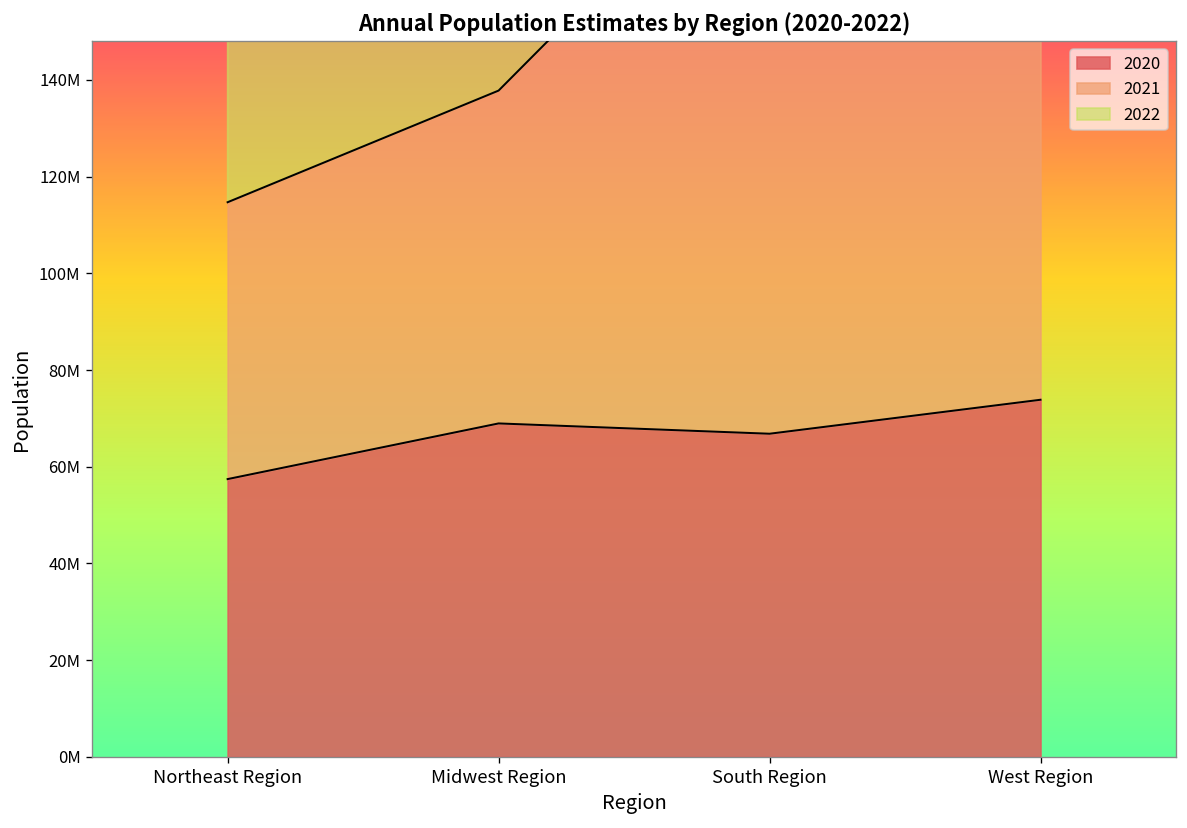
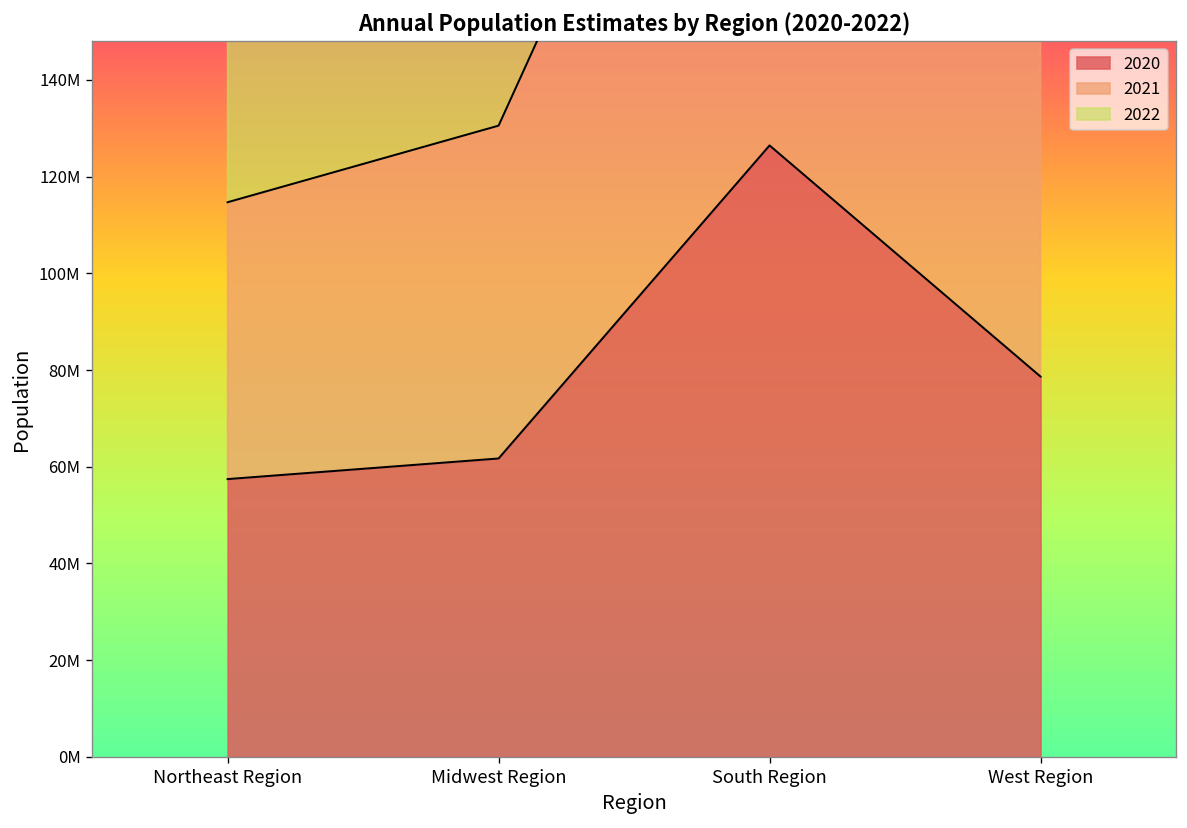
  {
    "2020": {
      "Northeast Region": 57000000,
-     "Midwest Region": 69000000,
-     "South Region": 67000000,
-     "West Region": 74000000
+     "Midwest Region": 62000000,
+     "South Region": 126000000,
+     "West Region": 79000000
    },
    "2021": {
      "Northeast Region": 57000000,
      "Midwest Region": 69000000
    }
  }
